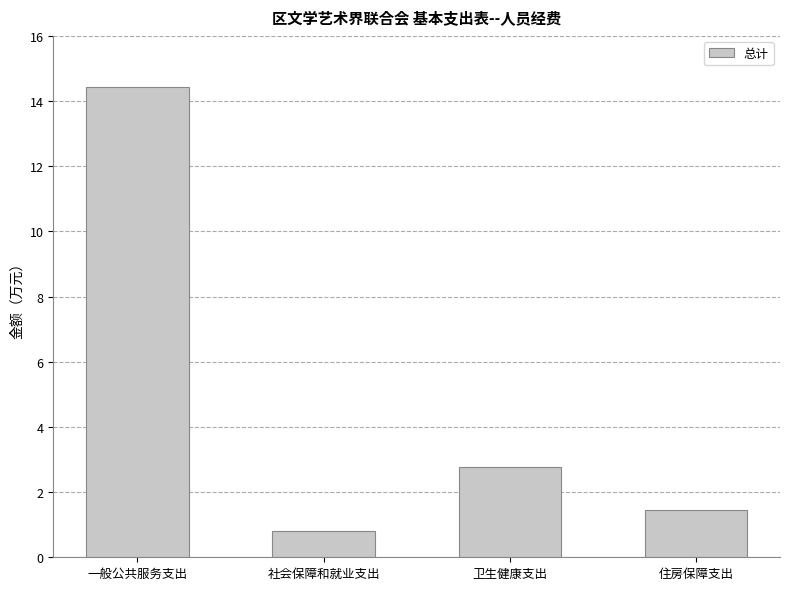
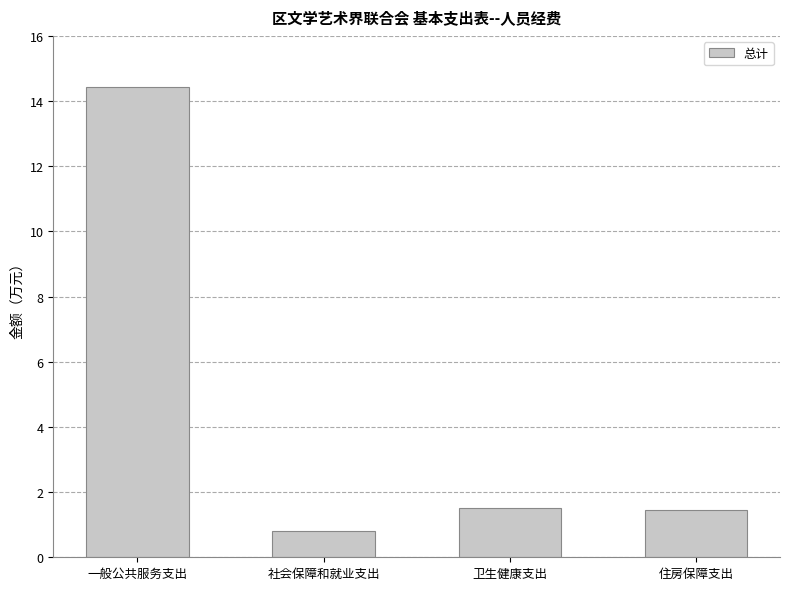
  {
    "一般公共服务支出": 14.4,
    "社会保障和就业支出": 0.8,
-   "卫生健康支出": 2.8,
+   "卫生健康支出": 1.5,
    "住房保障支出": 1.4
  }
